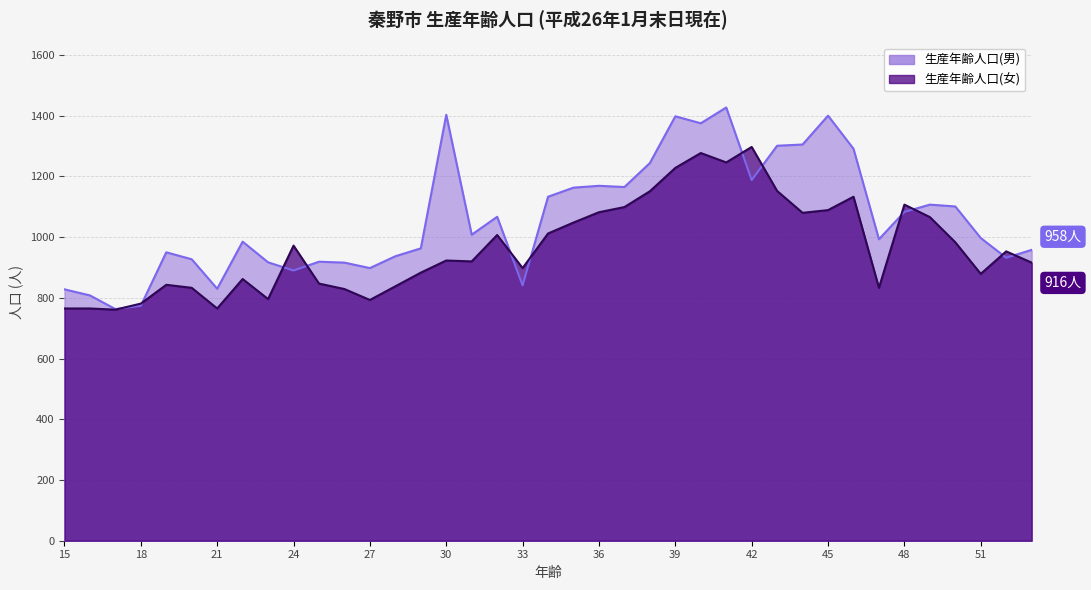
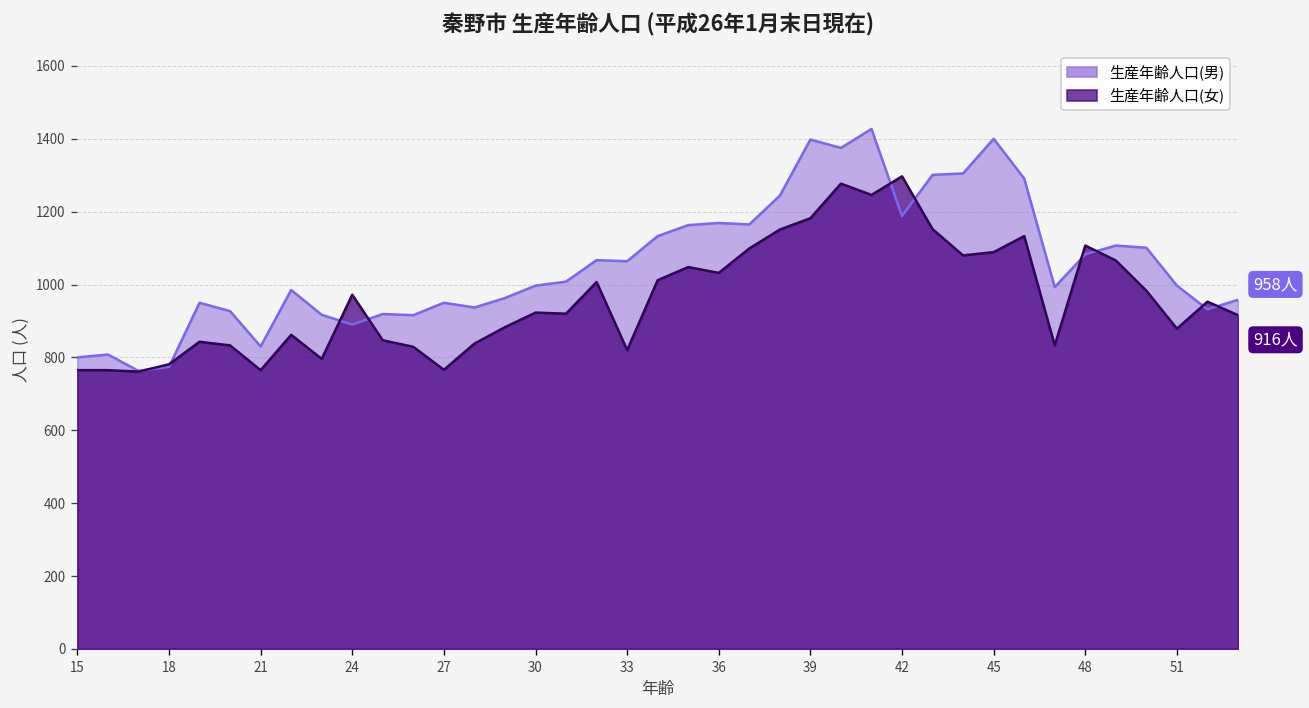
  {
    "生産年齢人口(男)": {
-     "15": 830,
+     "15": 800,
      "21": 830,
      "24": 890,
-     "27": 900,
-     "30": 1400,
-     "33": 840,
+     "27": 950,
+     "30": 1000,
+     "33": 1060,
      "36": 1170,
      "39": 1400,
      "42": 1190,
      "45": 1400,
      "48": 1080,
      "51": 1000
    },
    "生産年齢人口(女)": {
      "15": 770,
      "21": 770,
      "24": 970,
-     "27": 790,
+     "27": 770,
      "30": 920,
-     "33": 900,
-     "36": 1080,
-     "39": 1230,
+     "33": 820,
+     "36": 1030,
+     "39": 1180,
      "42": 1300,
      "45": 1090,
      "48": 1110,
      "51": 880
    }
  }
